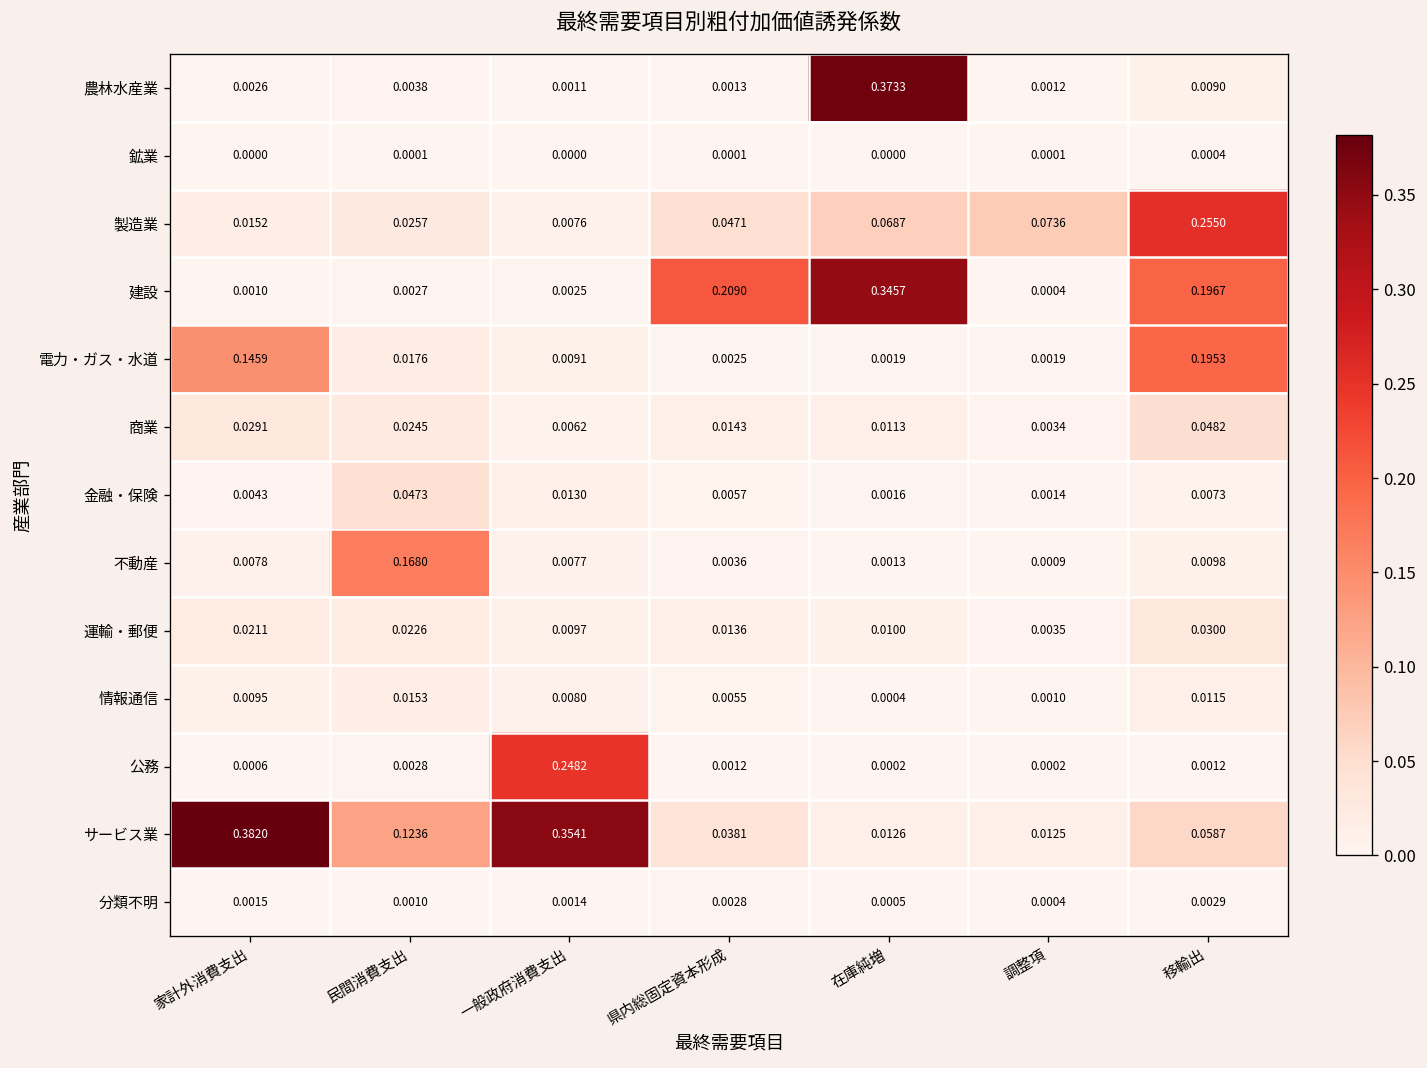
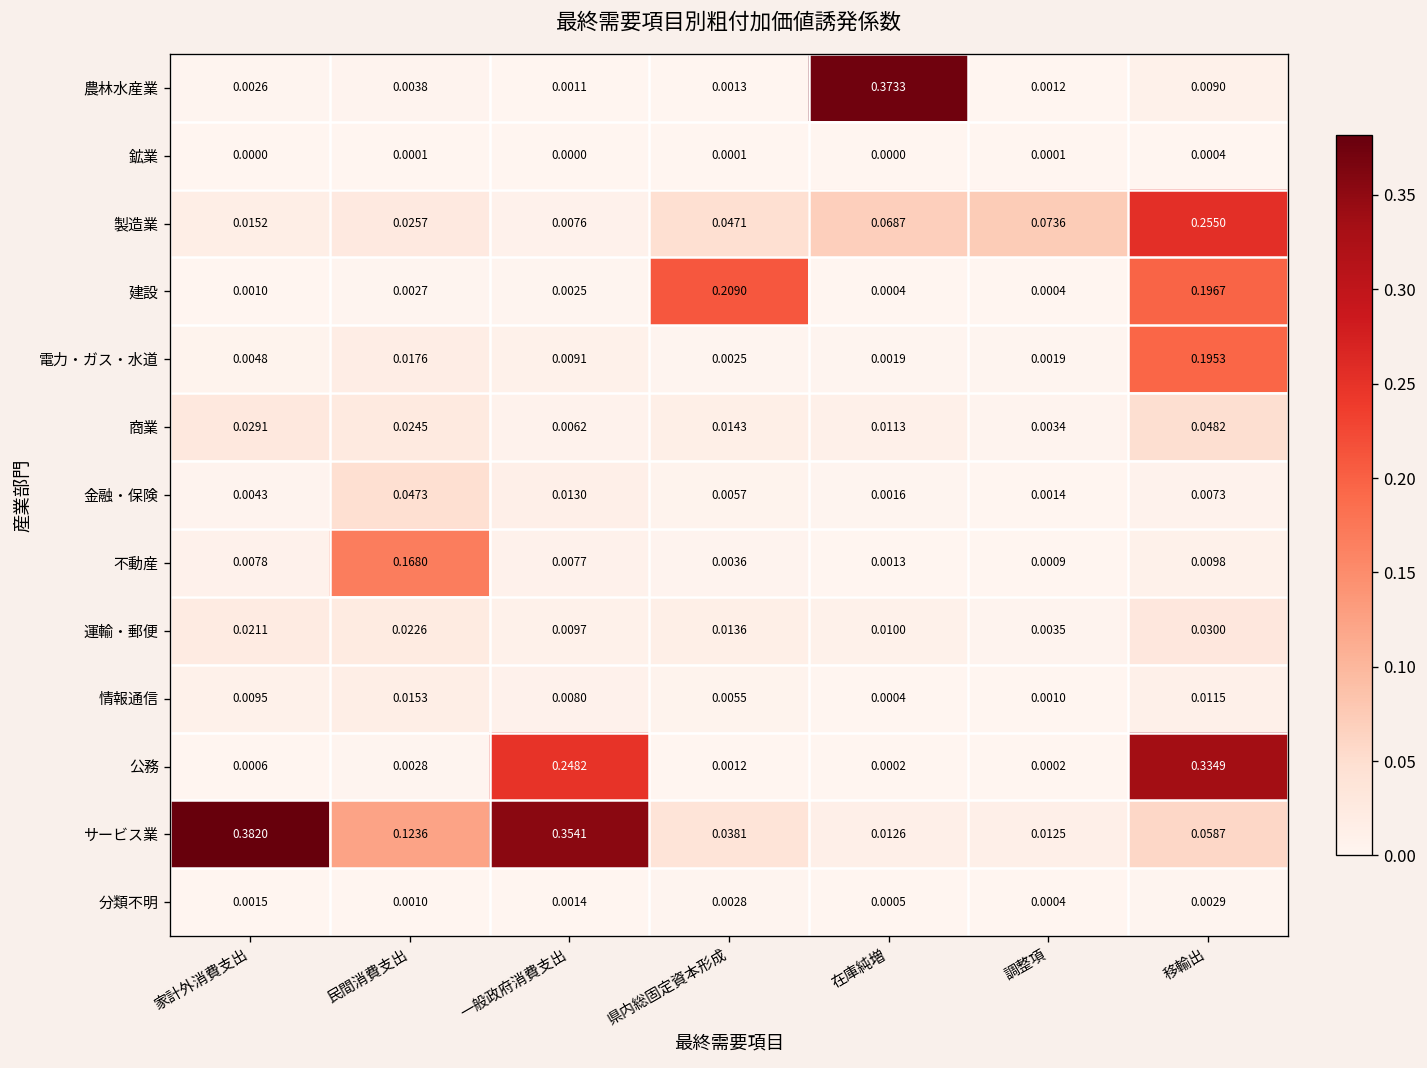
  {
    "農林水産業": {
      "家計外消費支出": 0.0026,
      "民間消費支出": 0.0038,
      "一般政府消費支出": 0.0011,
      "県内総固定資本形成": 0.0013,
      "在庫純増": 0.3733,
      "調整項": 0.0012,
      "移輸出": 0.0090
    },
    "鉱業": {
      "家計外消費支出": 0.0000,
      "民間消費支出": 0.0001,
      "一般政府消費支出": 0.0000,
      "県内総固定資本形成": 0.0001,
      "在庫純増": 0.0000,
      "調整項": 0.0001,
      "移輸出": 0.0004
    },
    "製造業": {
      "家計外消費支出": 0.0152,
      "民間消費支出": 0.0257,
      "一般政府消費支出": 0.0076,
      "県内総固定資本形成": 0.0471,
      "在庫純増": 0.0687,
      "調整項": 0.0736,
      "移輸出": 0.2550
    },
    "建設": {
      "家計外消費支出": 0.0010,
      "民間消費支出": 0.0027,
      "一般政府消費支出": 0.0025,
      "県内総固定資本形成": 0.2090,
-     "在庫純増": 0.3457,
+     "在庫純増": 0.0004,
      "調整項": 0.0004,
      "移輸出": 0.1967
    },
    "電力・ガス・水道": {
-     "家計外消費支出": 0.1459,
+     "家計外消費支出": 0.0048,
      "民間消費支出": 0.0176,
      "一般政府消費支出": 0.0091,
      "県内総固定資本形成": 0.0025,
      "在庫純増": 0.0019,
      "調整項": 0.0019,
      "移輸出": 0.1953
    },
    "商業": {
      "家計外消費支出": 0.0291,
      "民間消費支出": 0.0245,
      "一般政府消費支出": 0.0062,
      "県内総固定資本形成": 0.0143,
      "在庫純増": 0.0113,
      "調整項": 0.0034,
      "移輸出": 0.0482
    },
    "金融・保険": {
      "家計外消費支出": 0.0043,
      "民間消費支出": 0.0473,
      "一般政府消費支出": 0.0130,
      "県内総固定資本形成": 0.0057,
      "在庫純増": 0.0016,
      "調整項": 0.0014,
      "移輸出": 0.0073
    },
    "不動産": {
      "家計外消費支出": 0.0078,
      "民間消費支出": 0.1680,
      "一般政府消費支出": 0.0077,
      "県内総固定資本形成": 0.0036,
      "在庫純増": 0.0013,
      "調整項": 0.0009,
      "移輸出": 0.0098
    },
    "運輸・郵便": {
      "家計外消費支出": 0.0211,
      "民間消費支出": 0.0226,
      "一般政府消費支出": 0.0097,
      "県内総固定資本形成": 0.0136,
      "在庫純増": 0.0100,
      "調整項": 0.0035,
      "移輸出": 0.0300
    },
    "情報通信": {
      "家計外消費支出": 0.0095,
      "民間消費支出": 0.0153,
      "一般政府消費支出": 0.0080,
      "県内総固定資本形成": 0.0055,
      "在庫純増": 0.0004,
      "調整項": 0.0010,
      "移輸出": 0.0115
    },
    "公務": {
      "家計外消費支出": 0.0006,
      "民間消費支出": 0.0028,
      "一般政府消費支出": 0.2482,
      "県内総固定資本形成": 0.0012,
      "在庫純増": 0.0002,
      "調整項": 0.0002,
-     "移輸出": 0.0012
+     "移輸出": 0.3349
    },
    "サービス業": {
      "家計外消費支出": 0.3820,
      "民間消費支出": 0.1236,
      "一般政府消費支出": 0.3541,
      "県内総固定資本形成": 0.0381,
      "在庫純増": 0.0126,
      "調整項": 0.0125,
      "移輸出": 0.0587
    },
    "分類不明": {
      "家計外消費支出": 0.0015,
      "民間消費支出": 0.0010,
      "一般政府消費支出": 0.0014,
      "県内総固定資本形成": 0.0028,
      "在庫純増": 0.0005,
      "調整項": 0.0004,
      "移輸出": 0.0029
    }
  }
